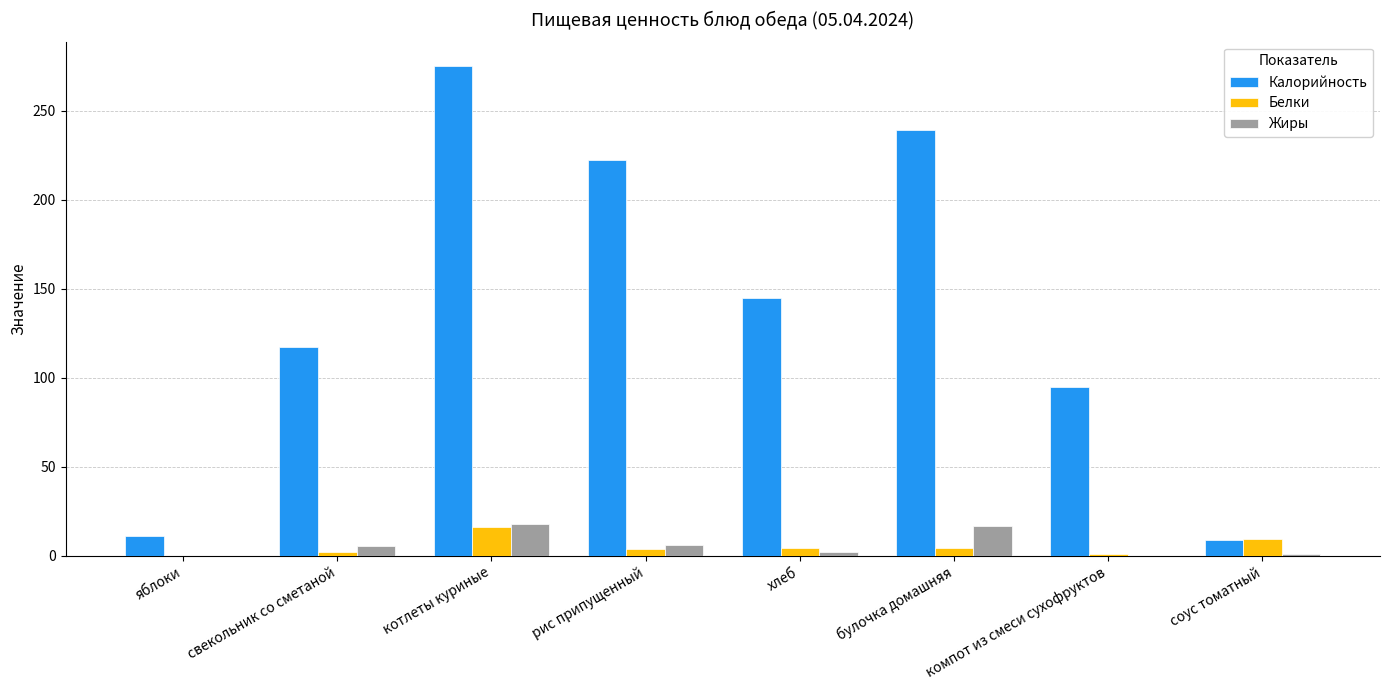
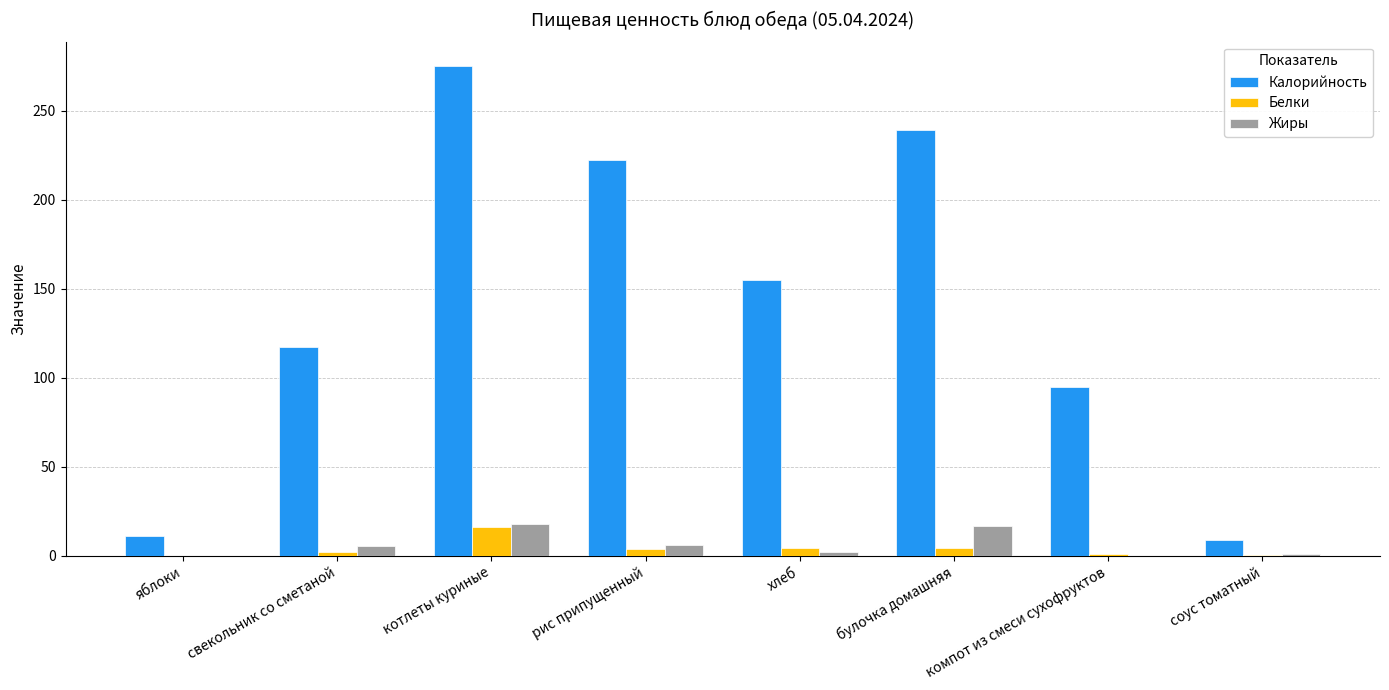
  {
    "Калорийность": {
      "яблоки": 11,
      "свекольник со сметаной": 117,
      "котлеты куриные": 275,
      "рис припущенный": 222,
-     "хлеб": 145,
+     "хлеб": 155,
      "булочка домашняя": 239,
      "компот из смеси сухофруктов": 95,
      "соус томатный": 9
    },
    "Белки": {
      "свекольник со сметаной": 2,
      "котлеты куриные": 16,
      "рис припущенный": 4,
      "хлеб": 4,
      "булочка домашняя": 4,
-     "соус томатный": 9
+     "соус томатный": 0
    },
    "Жиры": {
      "свекольник со сметаной": 6,
      "котлеты куриные": 18,
      "рис припущенный": 6,
      "хлеб": 2,
      "булочка домашняя": 17,
      "компот из смеси сухофруктов": 0
    }
  }
